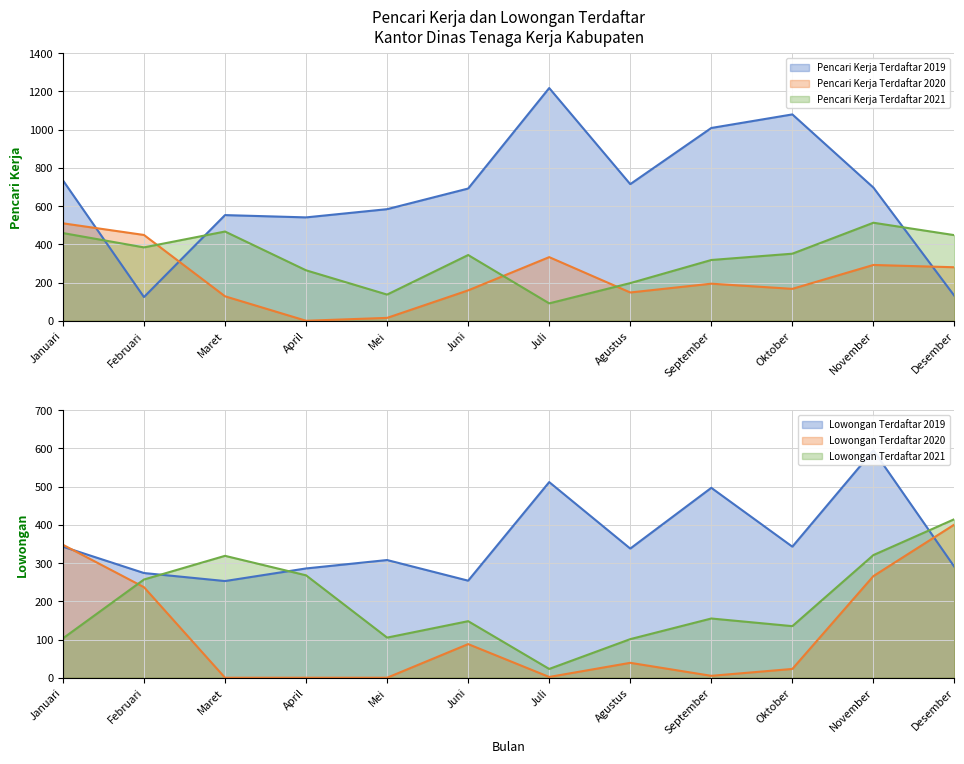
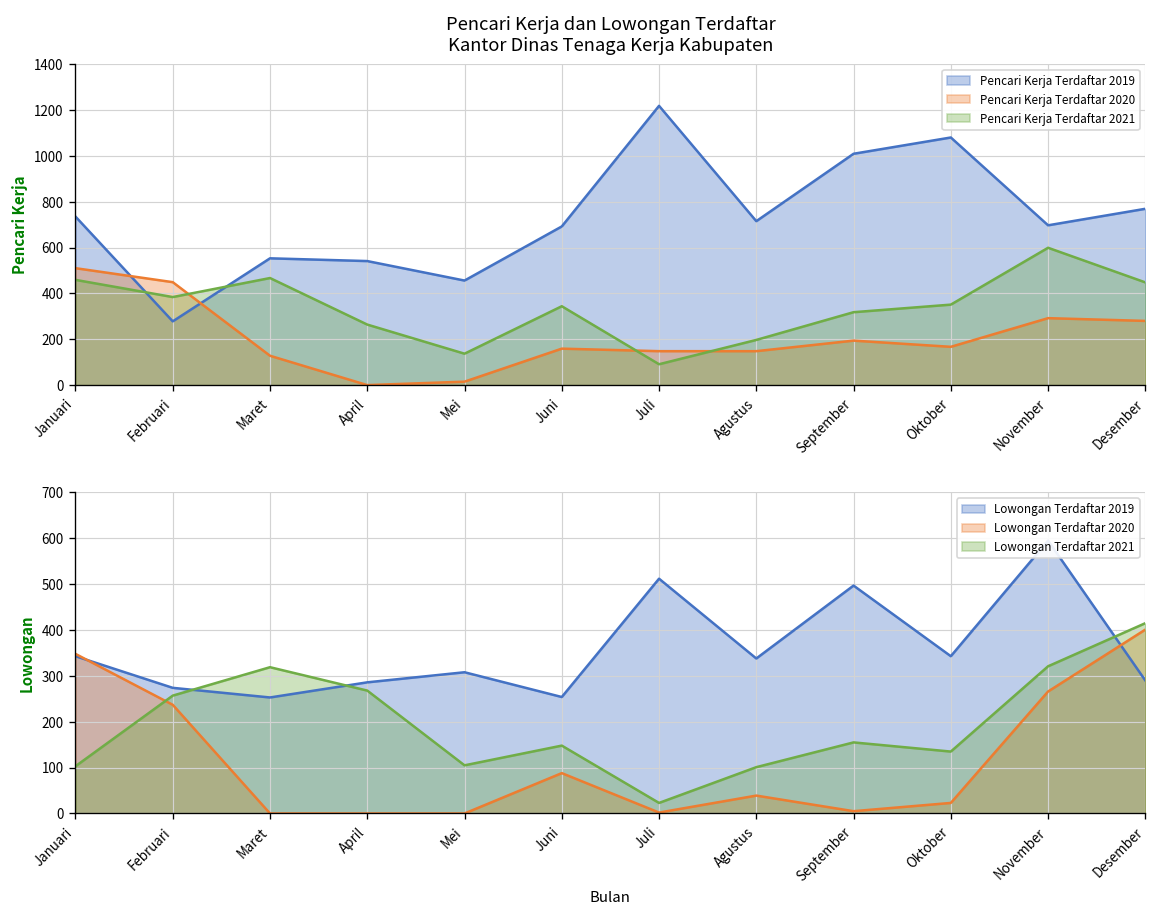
  {
    "Pencari Kerja dan Lowongan Terdaftar Kantor Dinas Tenaga Kerja Kabupaten": {
      "Pencari Kerja Terdaftar 2019": {
        "Januari": 740,
-       "Februari": 120,
+       "Februari": 280,
        "Maret": 550,
        "April": 540,
-       "Mei": 580,
+       "Mei": 460,
        "Juni": 690,
        "Juli": 1220,
        "Agustus": 720,
        "September": 1010,
        "Oktober": 1080,
        "November": 700,
-       "Desember": 130
+       "Desember": 770
      },
      "Pencari Kerja Terdaftar 2020": {
        "Januari": 510,
        "Februari": 450,
        "Maret": 130,
        "April": 0,
        "Mei": 20,
        "Juni": 160,
-       "Juli": 330,
+       "Juli": 150,
        "Agustus": 150,
        "September": 190,
        "Oktober": 170,
        "November": 290,
        "Desember": 280
      },
      "Pencari Kerja Terdaftar 2021": {
        "Januari": 460,
        "Februari": 380,
        "Maret": 470,
        "April": 260,
        "Mei": 140,
        "Juni": 340,
        "Juli": 90,
        "Agustus": 200,
        "September": 320,
        "Oktober": 350,
-       "November": 510,
+       "November": 600,
        "Desember": 450
      }
    }
  }
